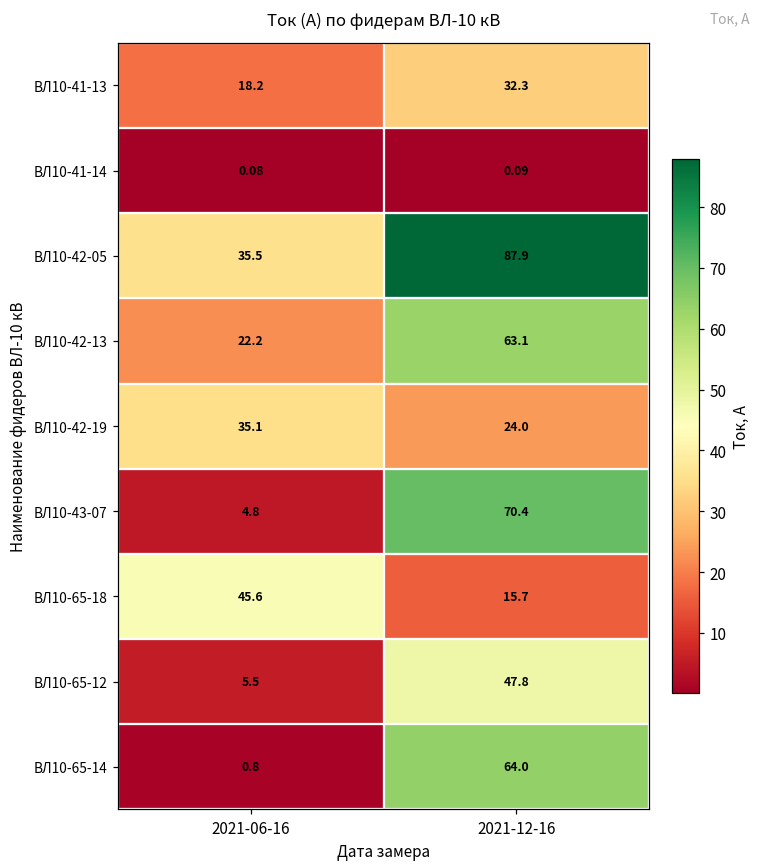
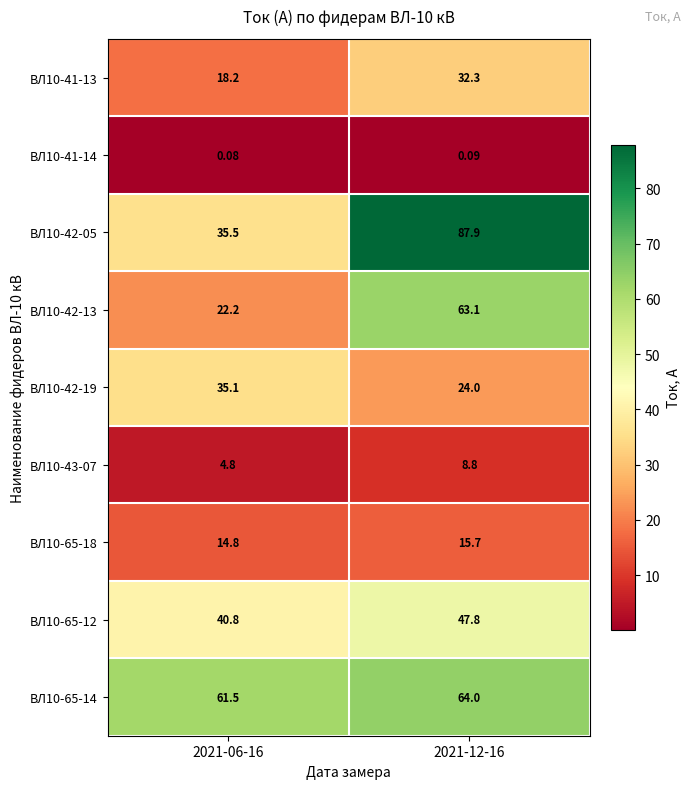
  {
    "ВЛ10-41-13": {
      "2021-06-16": 18.2,
      "2021-12-16": 32.3
    },
    "ВЛ10-41-14": {
      "2021-06-16": 0.08,
      "2021-12-16": 0.09
    },
    "ВЛ10-42-05": {
      "2021-06-16": 35.5,
      "2021-12-16": 87.9
    },
    "ВЛ10-42-13": {
      "2021-06-16": 22.2,
      "2021-12-16": 63.1
    },
    "ВЛ10-42-19": {
      "2021-06-16": 35.1,
      "2021-12-16": 24.0
    },
    "ВЛ10-43-07": {
      "2021-06-16": 4.8,
-     "2021-12-16": 70.4
+     "2021-12-16": 8.8
    },
    "ВЛ10-65-18": {
-     "2021-06-16": 45.6,
+     "2021-06-16": 14.8,
      "2021-12-16": 15.7
    },
    "ВЛ10-65-12": {
-     "2021-06-16": 5.5,
+     "2021-06-16": 40.8,
      "2021-12-16": 47.8
    },
    "ВЛ10-65-14": {
-     "2021-06-16": 0.8,
+     "2021-06-16": 61.5,
      "2021-12-16": 64.0
    }
  }
